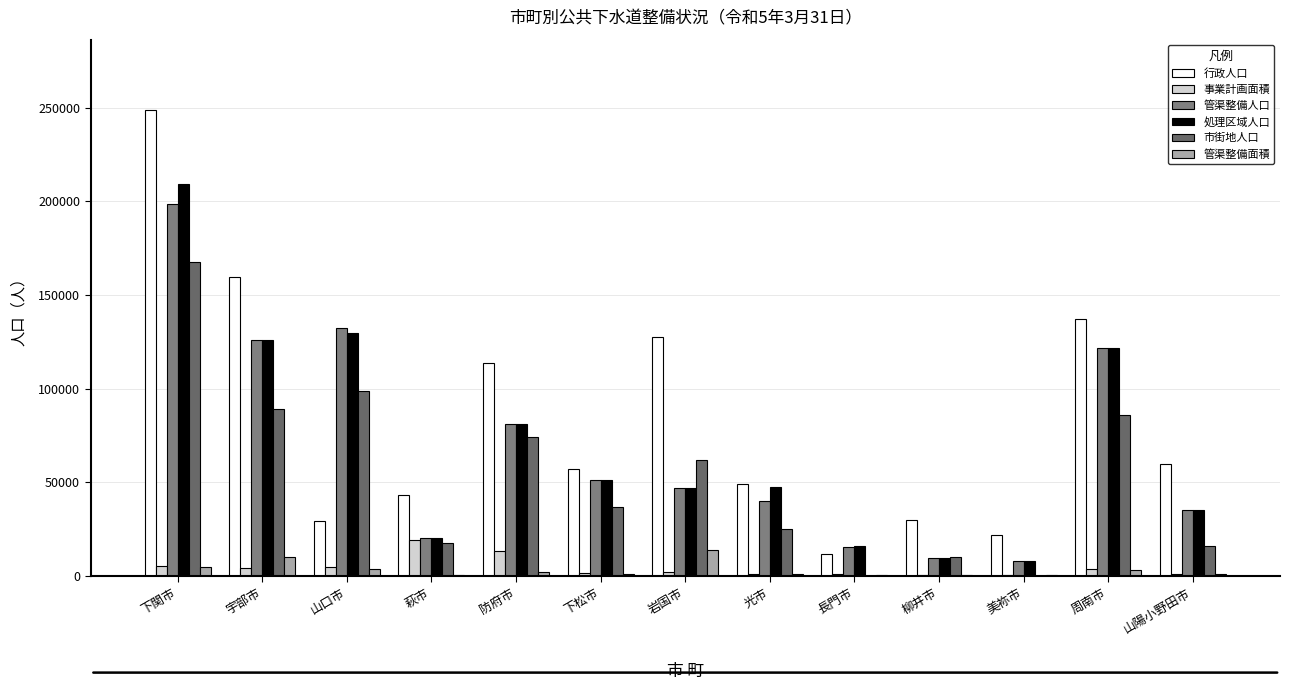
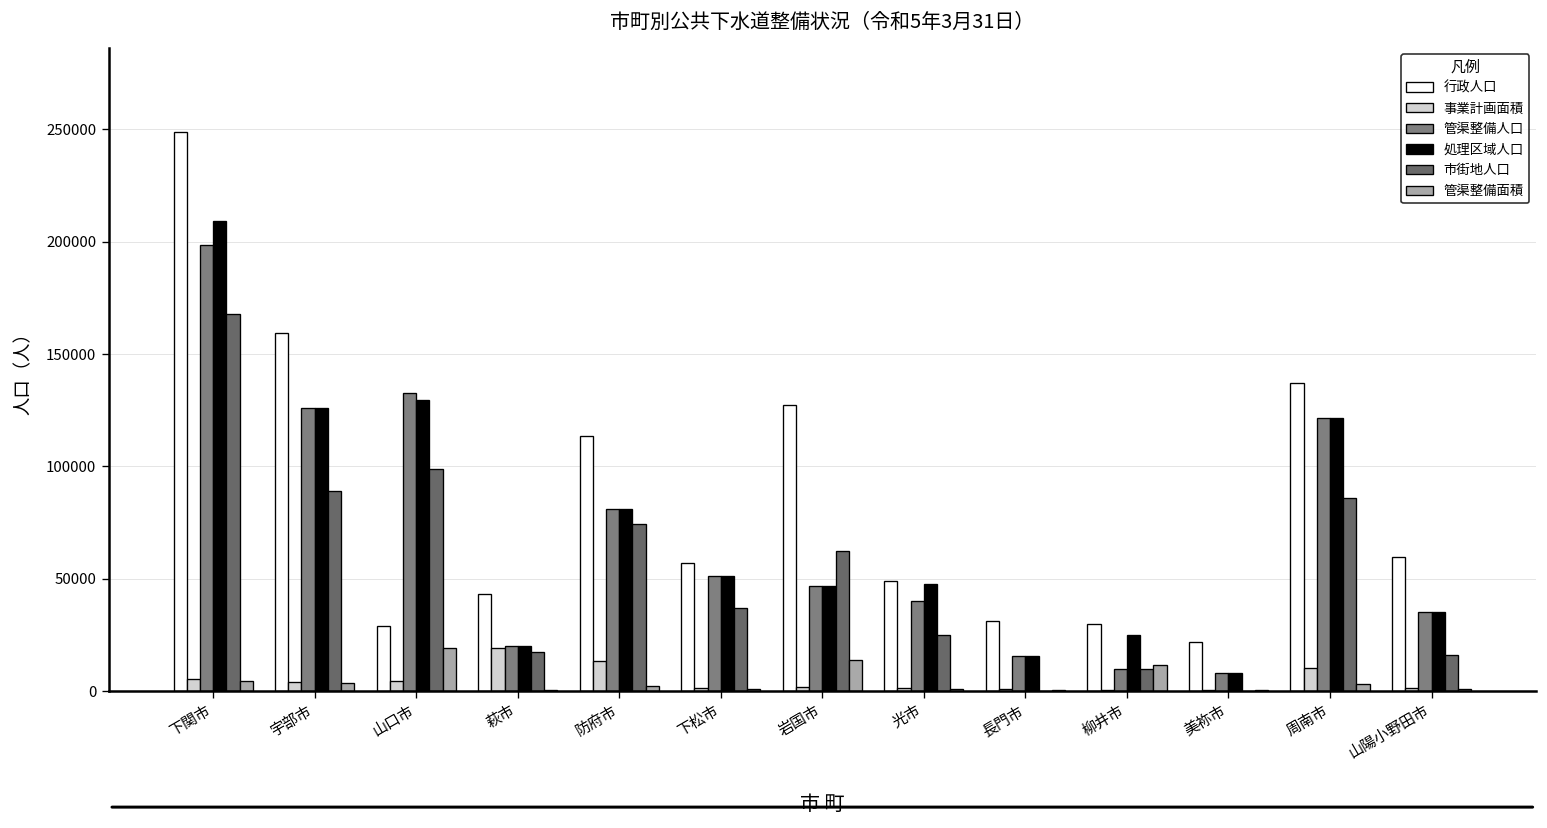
  {
    "行政人口": {
      "下関市": 249000,
      "宇部市": 160000,
      "山口市": 29000,
      "萩市": 43000,
      "防府市": 114000,
      "下松市": 57000,
      "岩国市": 128000,
      "光市": 49000,
-     "長門市": 12000,
+     "長門市": 31000,
      "柳井市": 30000,
      "美祢市": 22000,
      "周南市": 137000,
      "山陽小野田市": 60000
    },
    "事業計画面積": {
      "下関市": 6000,
      "宇部市": 4000,
      "山口市": 5000,
      "萩市": 19000,
      "防府市": 13000,
      "下松市": 1000,
      "岩国市": 2000,
-     "周南市": 4000,
+     "周南市": 10000,
      "山陽小野田市": 1000
    },
    "処理区域人口": {
      "下関市": 209000,
      "宇部市": 126000,
      "山口市": 130000,
      "萩市": 20000,
      "防府市": 81000,
      "下松市": 51000,
      "岩国市": 47000,
      "光市": 48000,
      "長門市": 16000,
-     "柳井市": 10000,
+     "柳井市": 25000,
      "美祢市": 8000,
      "周南市": 122000,
      "山陽小野田市": 35000
    },
    "管渠整備面積": {
      "下関市": 5000,
-     "宇部市": 10000,
-     "山口市": 4000,
+     "宇部市": 4000,
+     "山口市": 19000,
      "防府市": 2000,
      "岩国市": 14000,
-     "柳井市": 0,
+     "柳井市": 12000,
      "周南市": 3000
    }
  }
